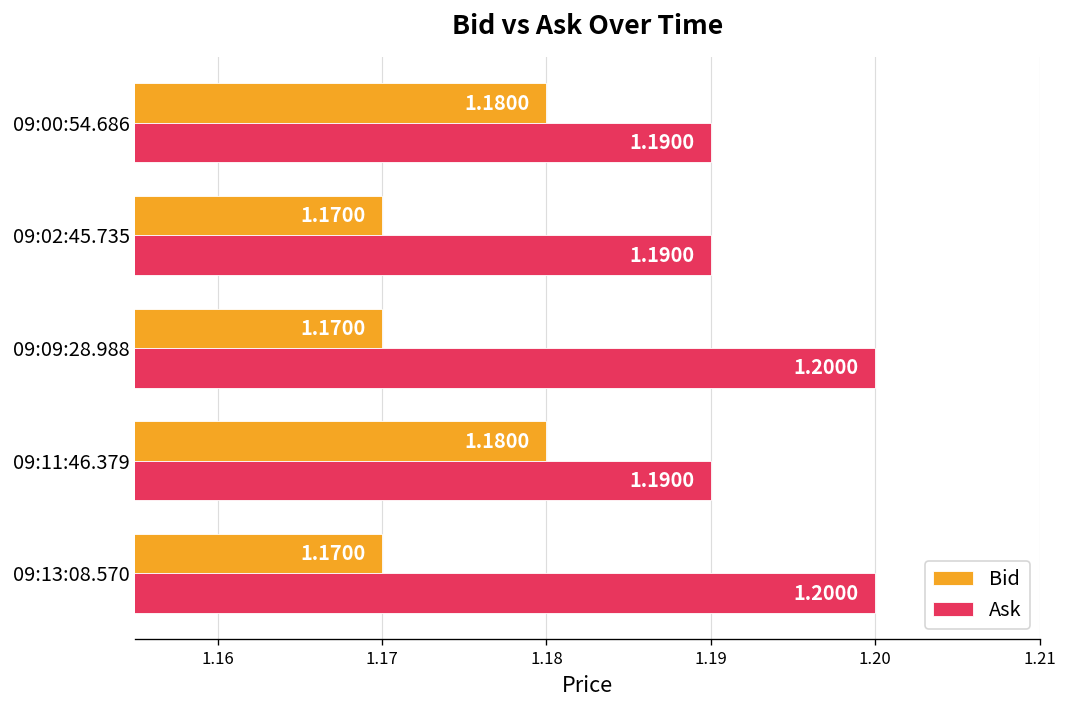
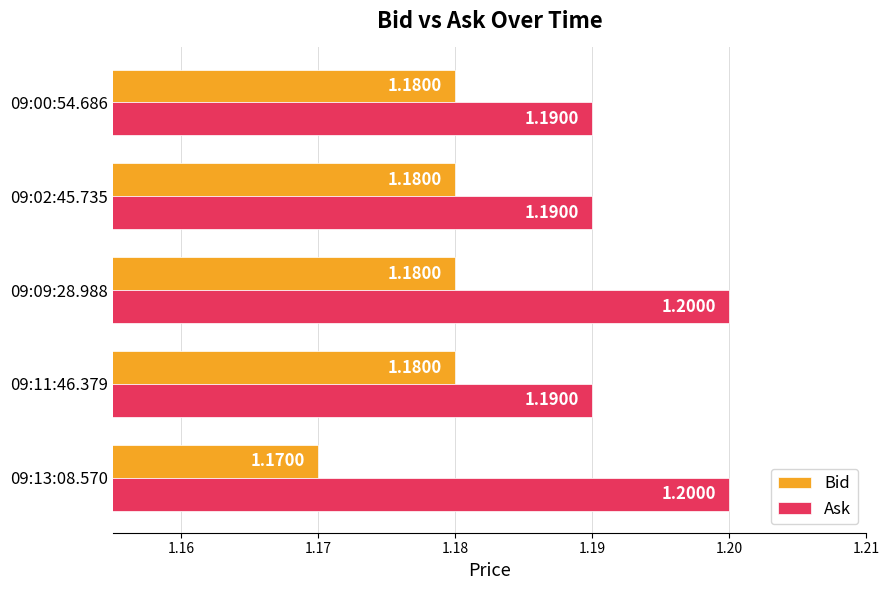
  {
    "Bid": {
      "09:00:54.686": 1.1800,
-     "09:02:45.735": 1.1700,
-     "09:09:28.988": 1.1700,
+     "09:02:45.735": 1.1800,
+     "09:09:28.988": 1.1800,
      "09:11:46.379": 1.1800,
      "09:13:08.570": 1.1700
    },
    "Ask": {
      "09:00:54.686": 1.1900,
      "09:02:45.735": 1.1900,
      "09:09:28.988": 1.2000,
      "09:11:46.379": 1.1900,
      "09:13:08.570": 1.2000
    }
  }
